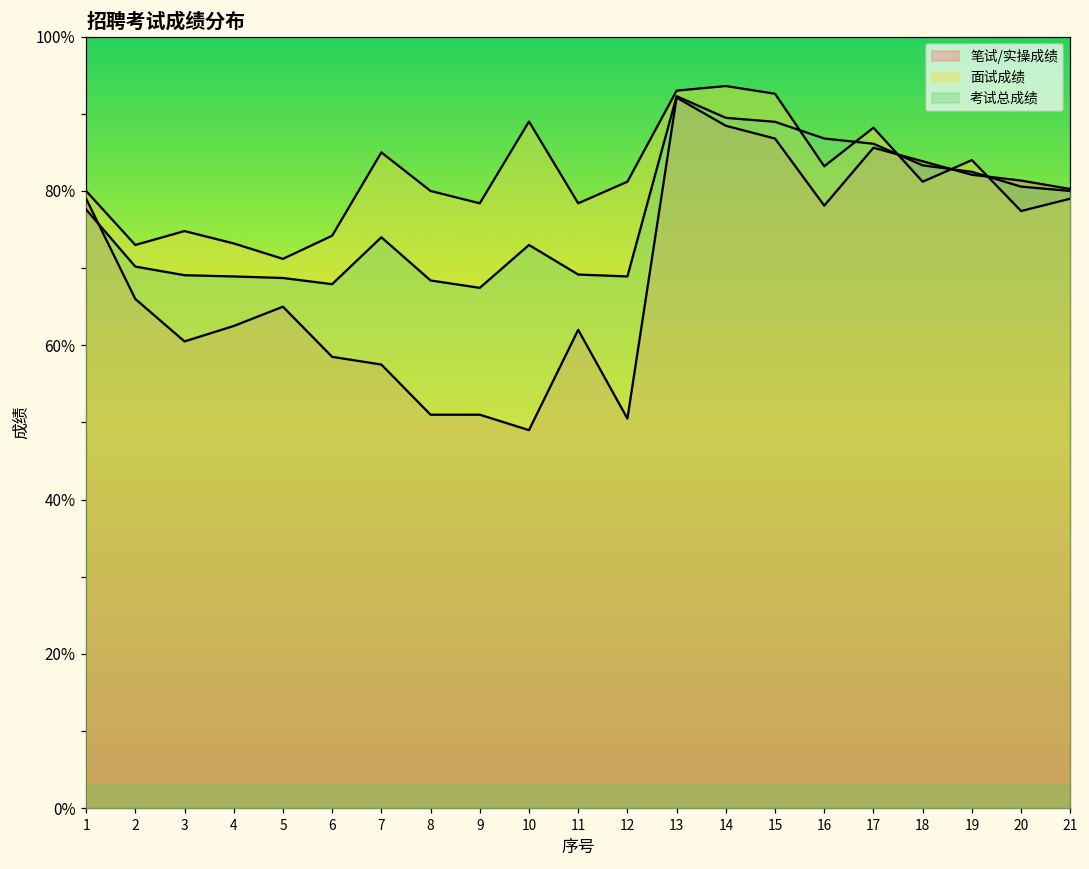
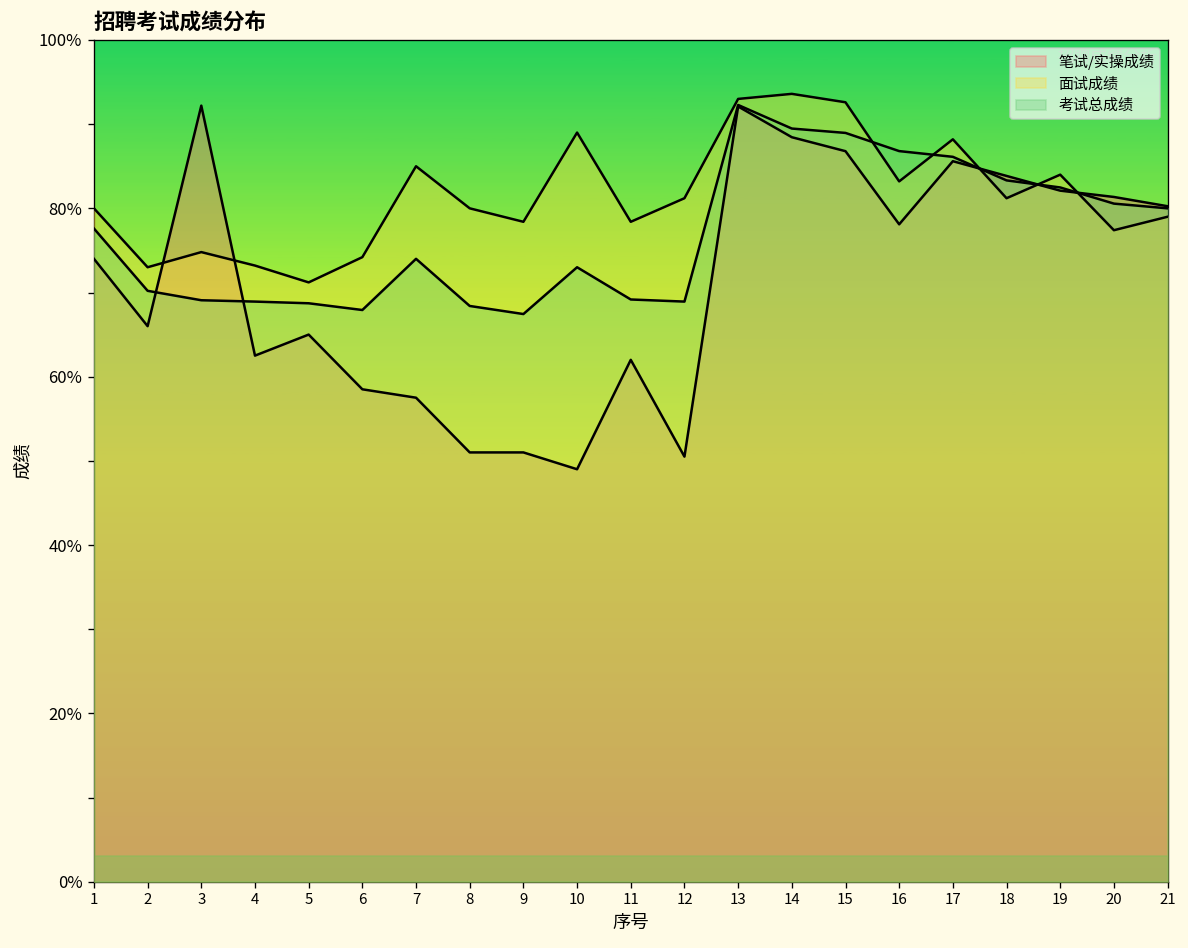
  {
    "笔试/实操成绩": {
-     "1": "79%",
+     "1": "74%",
      "2": "66%",
-     "3": "61%",
+     "3": "92%",
      "4": "63%",
      "5": "65%",
      "6": "59%",
      "7": "58%",
      "8": "51%",
      "9": "51%",
      "10": "49%",
      "11": "62%",
      "12": "51%",
      "14": "88%",
      "15": "87%",
      "16": "78%",
      "17": "86%",
      "18": "84%",
      "19": "82%",
      "20": "81%"
    },
    "面试成绩": {
      "1": "80%",
      "2": "73%",
      "3": "75%",
      "4": "73%",
      "5": "71%",
      "6": "74%",
      "7": "85%",
      "8": "80%",
      "9": "78%",
      "10": "89%",
      "11": "78%",
      "12": "81%",
      "13": "93%",
      "14": "94%",
      "15": "93%",
      "16": "83%",
      "17": "88%",
      "18": "81%",
      "19": "84%",
      "20": "77%",
      "21": "79%"
    },
    "考试总成绩": {
      "1": "78%",
      "2": "70%",
      "3": "69%",
      "4": "69%",
      "5": "69%",
      "6": "68%",
      "7": "74%",
      "8": "68%",
      "9": "67%",
      "10": "73%",
      "11": "69%",
      "12": "69%",
      "14": "89%",
      "15": "89%",
      "16": "87%",
      "17": "86%",
      "18": "83%",
      "19": "82%",
      "20": "81%"
    }
  }
